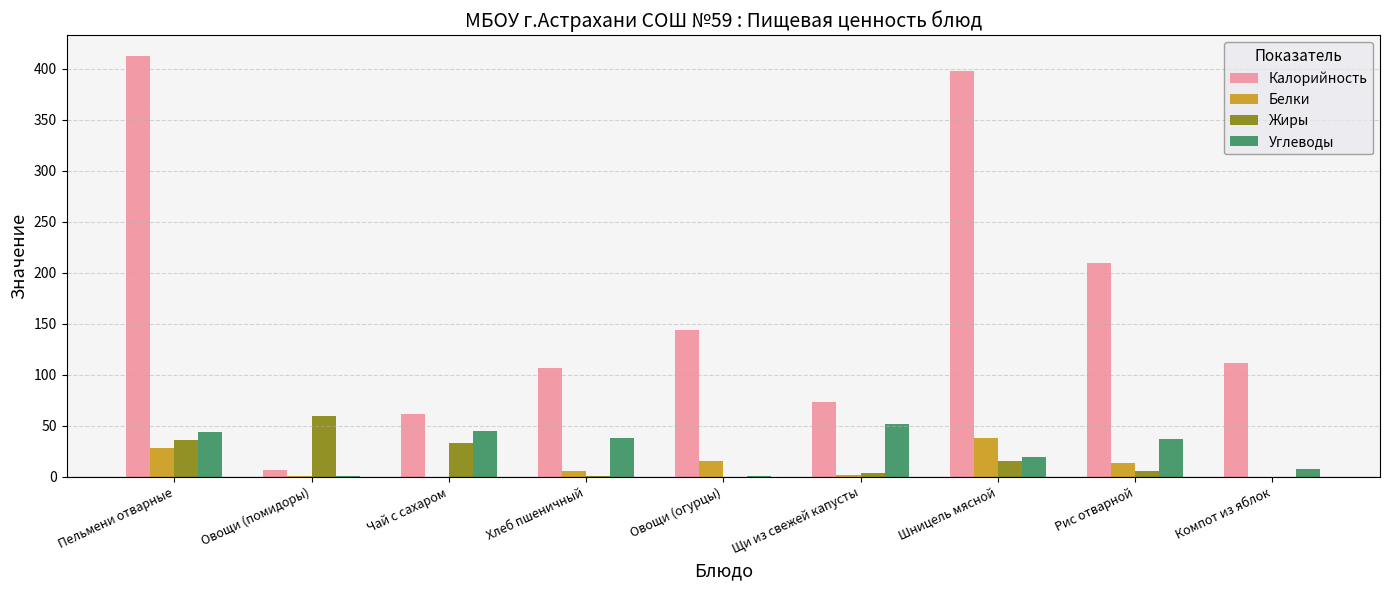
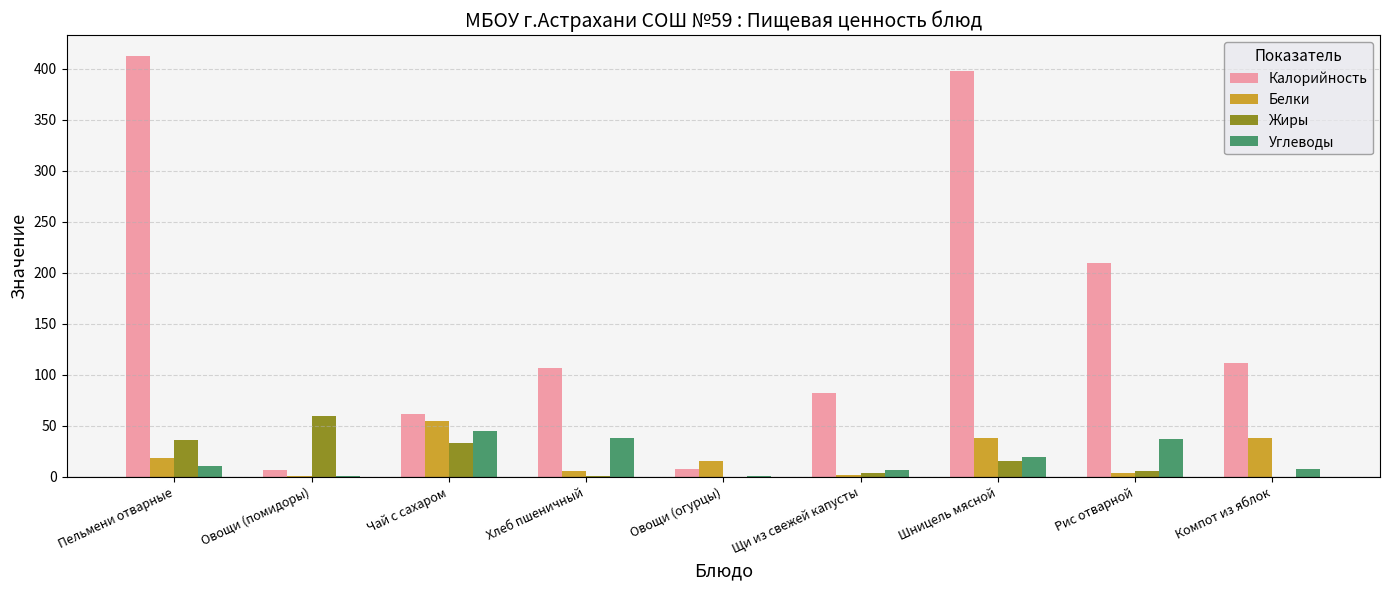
  {
    "Калорийность": {
      "Пельмени отварные": 413,
      "Овощи (помидоры)": 7,
      "Чай с сахаром": 62,
      "Хлеб пшеничный": 107,
-     "Овощи (огурцы)": 144,
-     "Щи из свежей капусты": 73,
+     "Овощи (огурцы)": 7,
+     "Щи из свежей капусты": 82,
      "Шницель мясной": 398,
      "Рис отварной": 210,
      "Компот из яблок": 112
    },
    "Белки": {
-     "Пельмени отварные": 28,
-     "Чай с сахаром": 0,
+     "Пельмени отварные": 18,
+     "Чай с сахаром": 54,
      "Хлеб пшеничный": 6,
      "Овощи (огурцы)": 16,
      "Шницель мясной": 38,
-     "Рис отварной": 14,
-     "Компот из яблок": 0
+     "Рис отварной": 4,
+     "Компот из яблок": 38
    },
    "Жиры": {
      "Пельмени отварные": 36,
      "Овощи (помидоры)": 59,
      "Чай с сахаром": 33,
      "Щи из свежей капусты": 4,
      "Шницель мясной": 16,
      "Рис отварной": 5
    },
    "Углеводы": {
-     "Пельмени отварные": 44,
+     "Пельмени отварные": 10,
      "Чай с сахаром": 45,
      "Хлеб пшеничный": 38,
-     "Щи из свежей капусты": 52,
+     "Щи из свежей капусты": 6,
      "Шницель мясной": 19,
      "Рис отварной": 37,
      "Компот из яблок": 8
    }
  }
